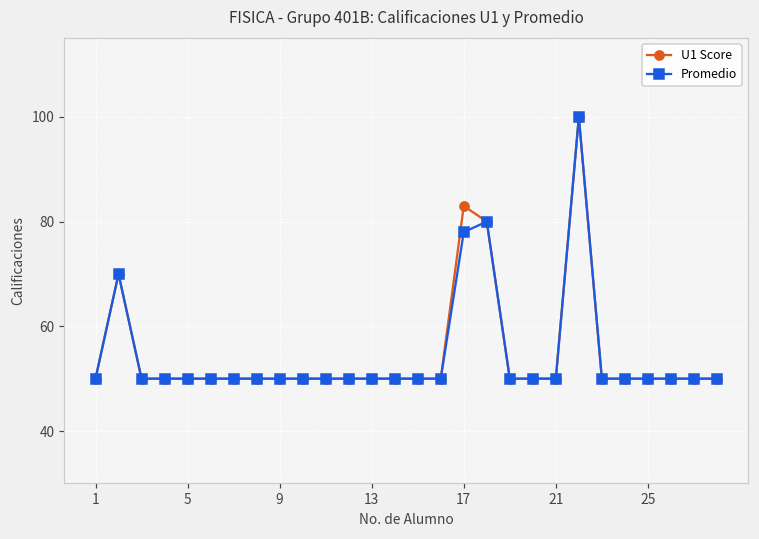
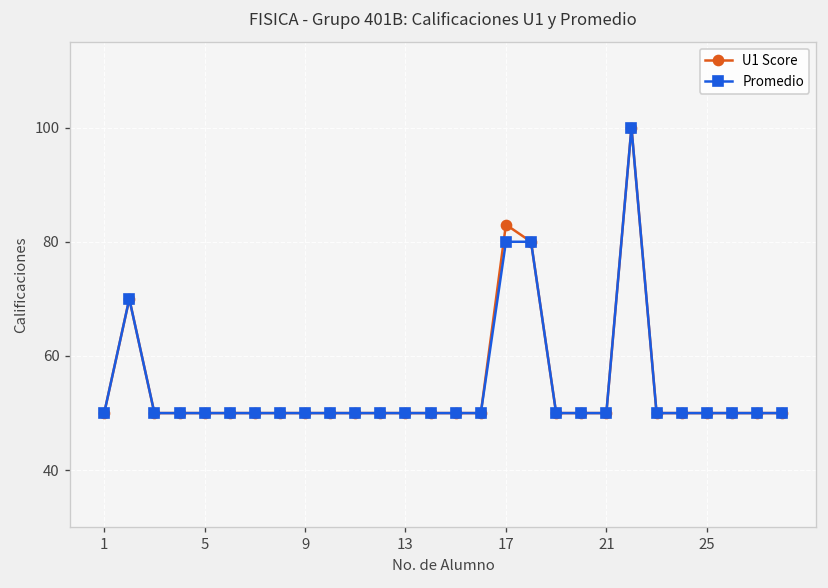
  {
    "U1 Score": {
      "17": 83
    },
    "Promedio": {
-     "17": 78
+     "17": 80
    }
  }
